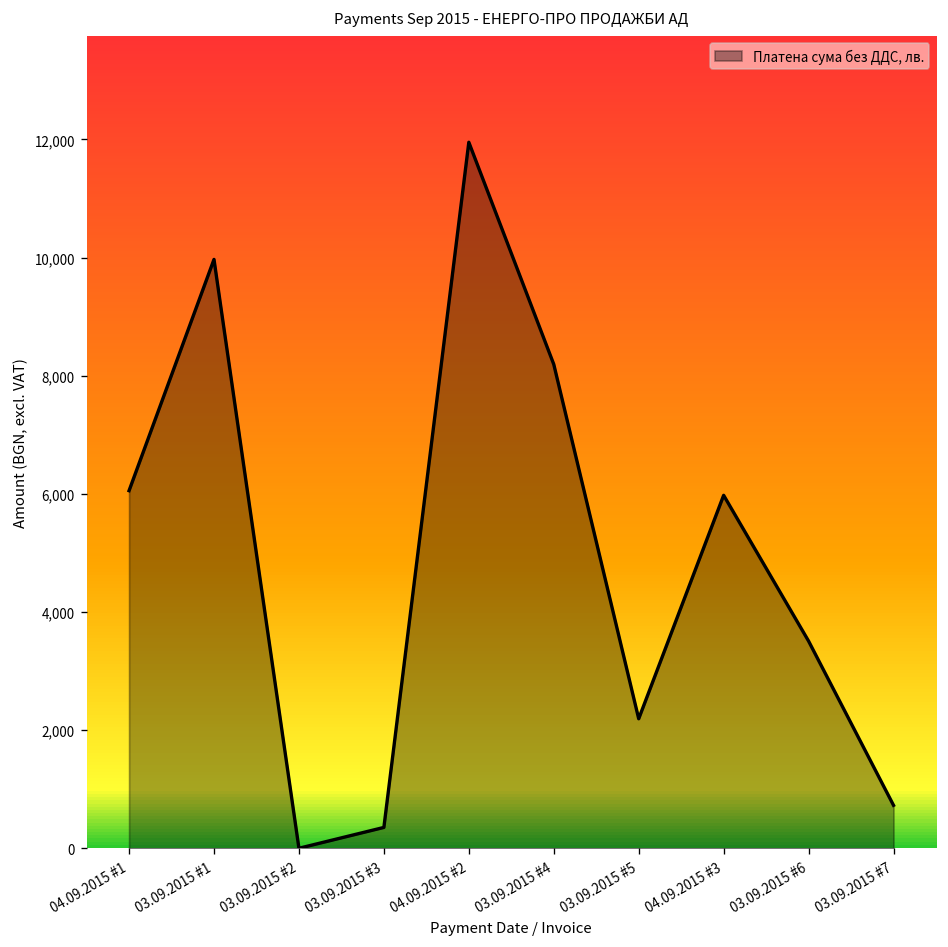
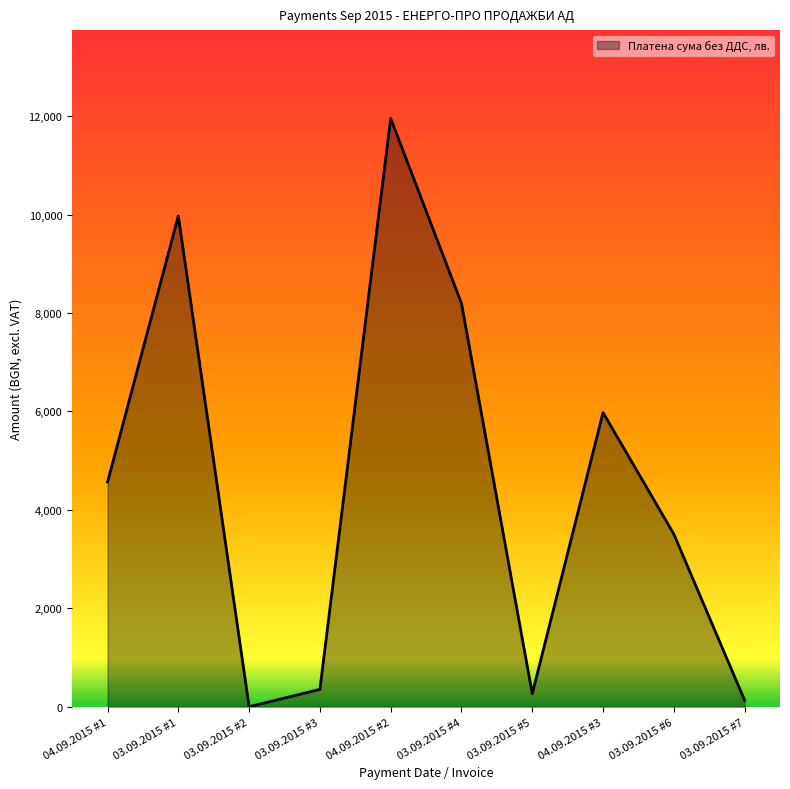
  {
-   "04.09.2015 #1": "6,100",
+   "04.09.2015 #1": "4,600",
    "03.09.2015 #1": "10,000",
    "03.09.2015 #2": "0",
    "03.09.2015 #3": "400",
    "04.09.2015 #2": "12,000",
    "03.09.2015 #4": "8,200",
-   "03.09.2015 #5": "2,200",
+   "03.09.2015 #5": "300",
    "04.09.2015 #3": "6,000",
    "03.09.2015 #6": "3,500",
-   "03.09.2015 #7": "700"
+   "03.09.2015 #7": "100"
  }
